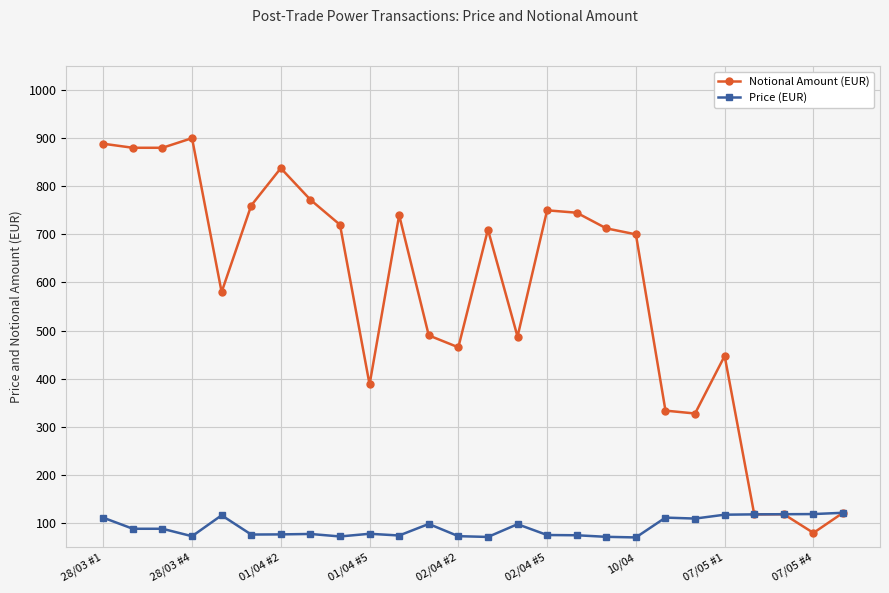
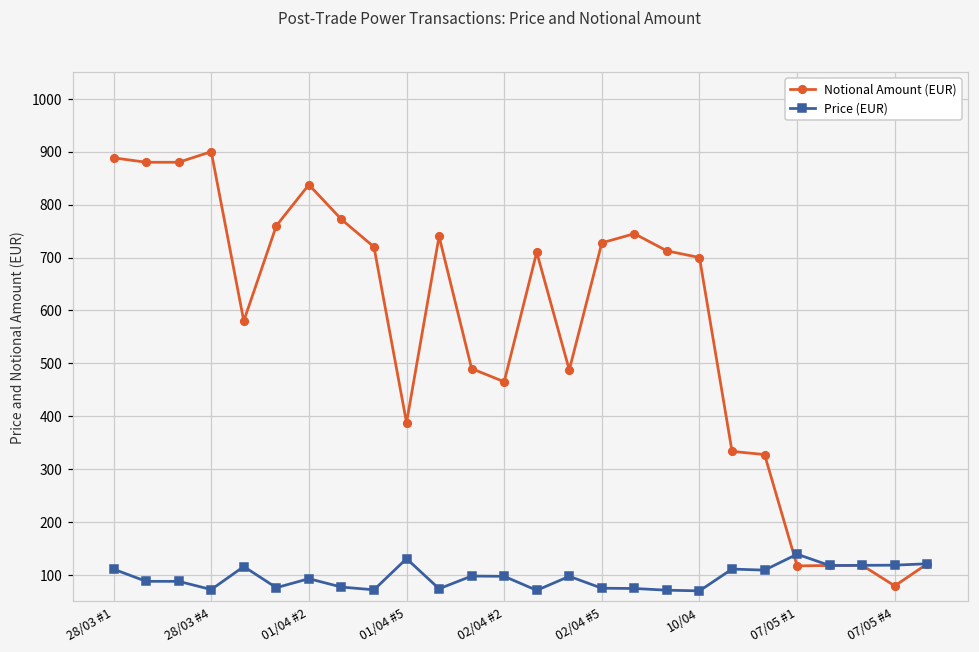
  {
    "Notional Amount (EUR)": {
      "28/03 #1": 890,
      "28/03 #4": 900,
      "01/04 #2": 840,
      "01/04 #5": 390,
      "02/04 #2": 470,
-     "02/04 #5": 750,
+     "02/04 #5": 730,
      "10/04": 700,
-     "07/05 #1": 450,
+     "07/05 #1": 120,
      "07/05 #4": 80
    },
    "Price (EUR)": {
      "28/03 #1": 110,
      "28/03 #4": 70,
-     "01/04 #2": 80,
-     "01/04 #5": 80,
-     "02/04 #2": 70,
+     "01/04 #2": 90,
+     "01/04 #5": 130,
+     "02/04 #2": 100,
      "02/04 #5": 80,
      "10/04": 70,
-     "07/05 #1": 120,
+     "07/05 #1": 140,
      "07/05 #4": 120
    }
  }
